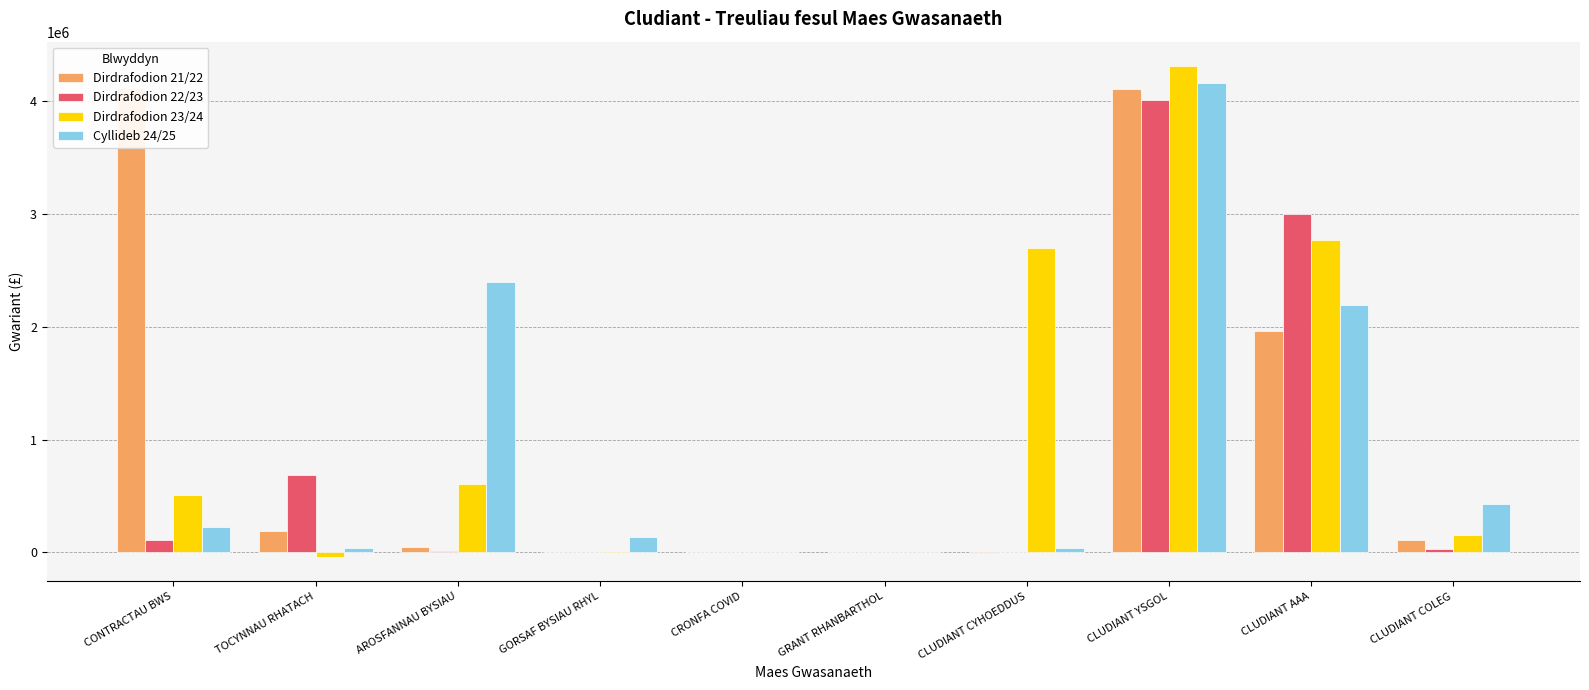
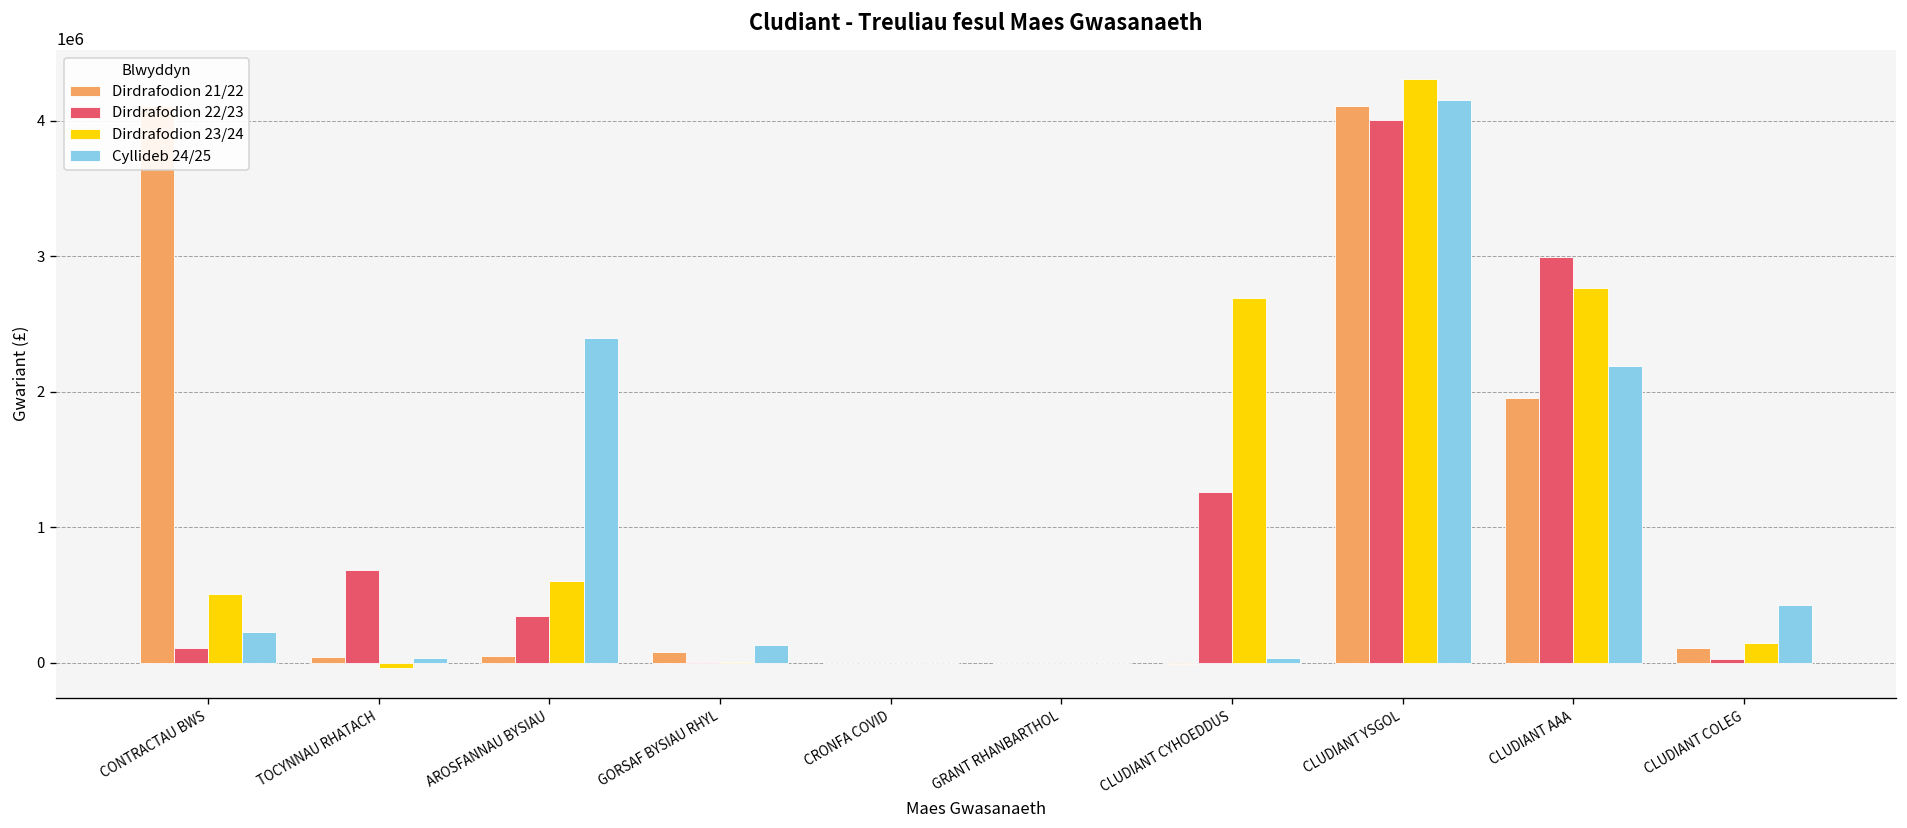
  {
    "Dirdrafodion 21/22": {
-     "TOCYNNAU RHATACH": 190000,
+     "TOCYNNAU RHATACH": 40000,
      "AROSFANNAU BYSIAU": 50000,
-     "GORSAF BYSIAU RHYL": 0,
+     "GORSAF BYSIAU RHYL": 80000,
      "CRONFA COVID": 0,
      "GRANT RHANBARTHOL": 0,
      "CLUDIANT YSGOL": 4110000,
      "CLUDIANT AAA": 1960000,
      "CLUDIANT COLEG": 110000
    },
    "Dirdrafodion 22/23": {
      "CONTRACTAU BWS": 110000,
      "TOCYNNAU RHATACH": 690000,
-     "AROSFANNAU BYSIAU": 10000,
+     "AROSFANNAU BYSIAU": 350000,
      "CRONFA COVID": 0,
      "GRANT RHANBARTHOL": 0,
-     "CLUDIANT CYHOEDDUS": 10000,
+     "CLUDIANT CYHOEDDUS": 1260000,
      "CLUDIANT YSGOL": 4010000,
      "CLUDIANT AAA": 3000000,
      "CLUDIANT COLEG": 30000
    },
    "Dirdrafodion 23/24": {
      "CONTRACTAU BWS": 510000,
      "TOCYNNAU RHATACH": -40000,
      "AROSFANNAU BYSIAU": 600000,
      "CRONFA COVID": 0,
      "GRANT RHANBARTHOL": 0,
      "CLUDIANT CYHOEDDUS": 2690000,
      "CLUDIANT YSGOL": 4300000,
      "CLUDIANT AAA": 2770000,
      "CLUDIANT COLEG": 150000
    },
    "Cyllideb 24/25": {
      "CONTRACTAU BWS": 230000,
      "TOCYNNAU RHATACH": 40000,
      "AROSFANNAU BYSIAU": 2400000,
      "GORSAF BYSIAU RHYL": 130000,
      "CRONFA COVID": 0,
      "GRANT RHANBARTHOL": 0,
      "CLUDIANT CYHOEDDUS": 40000,
      "CLUDIANT YSGOL": 4150000,
      "CLUDIANT AAA": 2190000,
      "CLUDIANT COLEG": 430000
    }
  }
